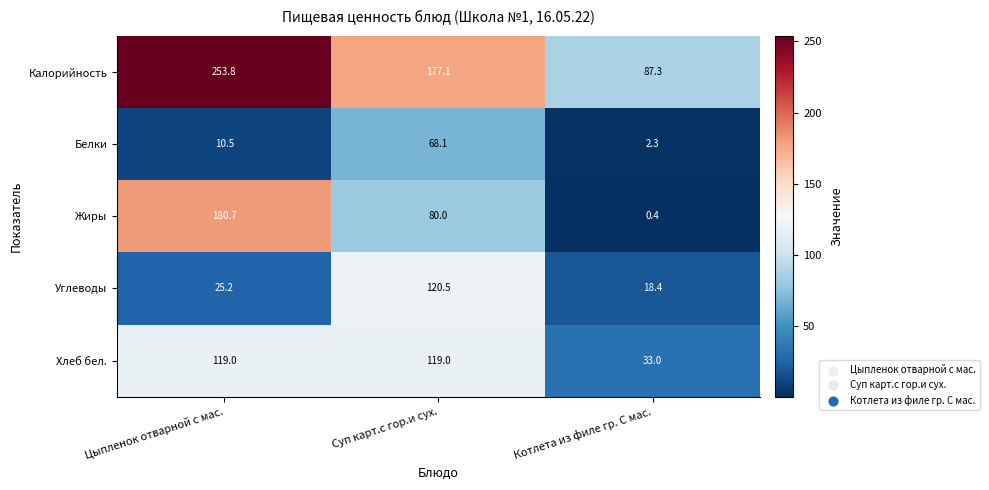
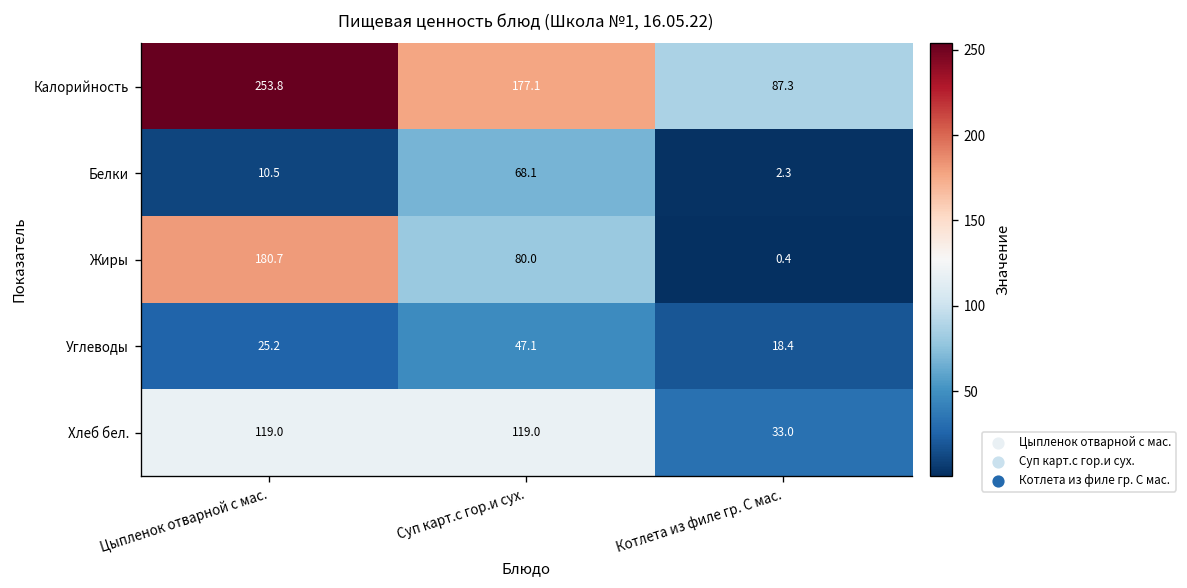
  {
    "Калорийность": {
      "Цыпленок отварной с мас.": 253.8,
      "Суп карт.с гор.и сух.": 177.1,
      "Котлета из филе гр. С мас.": 87.3
    },
    "Белки": {
      "Цыпленок отварной с мас.": 10.5,
      "Суп карт.с гор.и сух.": 68.1,
      "Котлета из филе гр. С мас.": 2.3
    },
    "Жиры": {
      "Цыпленок отварной с мас.": 180.7,
      "Суп карт.с гор.и сух.": 80.0,
      "Котлета из филе гр. С мас.": 0.4
    },
    "Углеводы": {
      "Цыпленок отварной с мас.": 25.2,
-     "Суп карт.с гор.и сух.": 120.5,
+     "Суп карт.с гор.и сух.": 47.1,
      "Котлета из филе гр. С мас.": 18.4
    },
    "Хлеб бел.": {
      "Цыпленок отварной с мас.": 119.0,
      "Суп карт.с гор.и сух.": 119.0,
      "Котлета из филе гр. С мас.": 33.0
    }
  }
